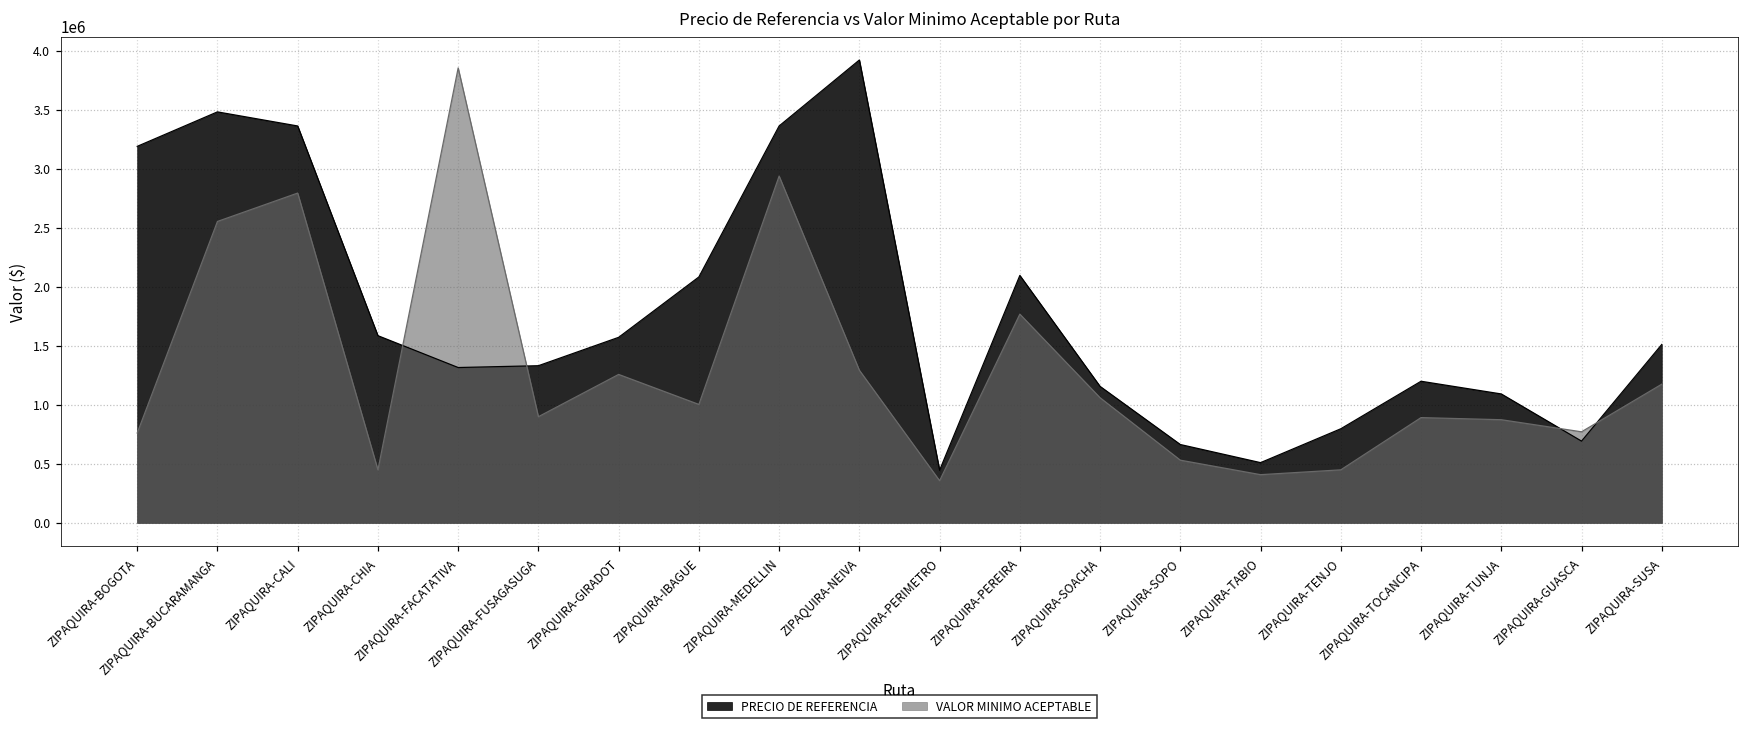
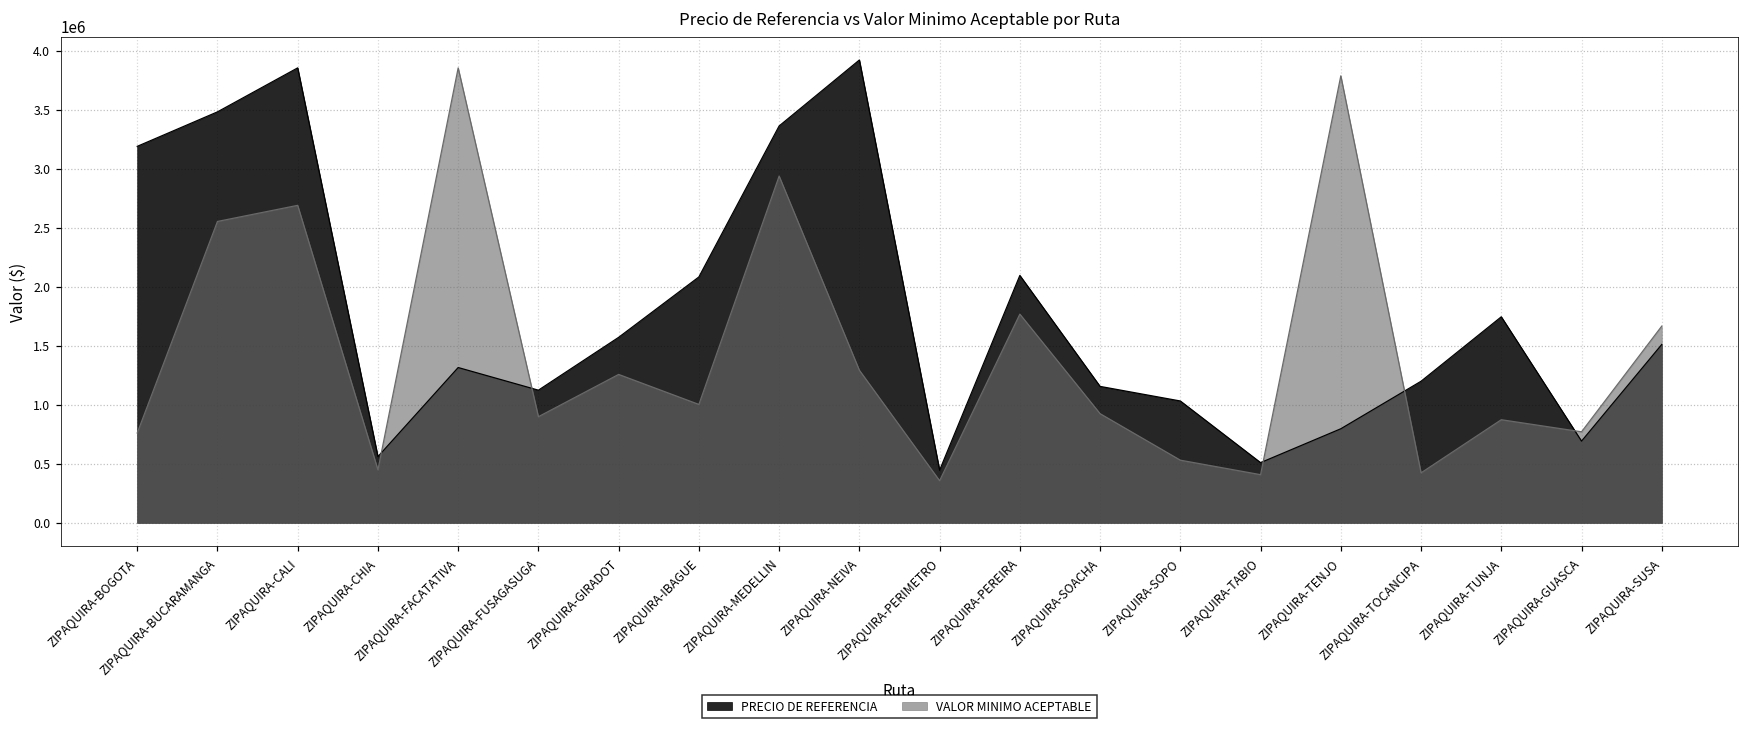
  {
    "PRECIO DE REFERENCIA": {
      "ZIPAQUIRA-BOGOTA": 3190000,
      "ZIPAQUIRA-BUCARAMANGA": 3480000,
-     "ZIPAQUIRA-CALI": 3360000,
-     "ZIPAQUIRA-CHIA": 1590000,
+     "ZIPAQUIRA-CALI": 3850000,
+     "ZIPAQUIRA-CHIA": 560000,
      "ZIPAQUIRA-FACATATIVA": 1320000,
-     "ZIPAQUIRA-FUSAGASUGA": 1330000,
+     "ZIPAQUIRA-FUSAGASUGA": 1120000,
      "ZIPAQUIRA-GIRADOT": 1570000,
      "ZIPAQUIRA-IBAGUE": 2080000,
      "ZIPAQUIRA-MEDELLIN": 3360000,
      "ZIPAQUIRA-NEIVA": 3920000,
      "ZIPAQUIRA-PERIMETRO": 450000,
      "ZIPAQUIRA-PEREIRA": 2100000,
      "ZIPAQUIRA-SOACHA": 1160000,
-     "ZIPAQUIRA-SOPO": 660000,
+     "ZIPAQUIRA-SOPO": 1030000,
      "ZIPAQUIRA-TABIO": 510000,
      "ZIPAQUIRA-TENJO": 800000,
      "ZIPAQUIRA-TOCANCIPA": 1200000,
-     "ZIPAQUIRA-TUNJA": 1090000,
+     "ZIPAQUIRA-TUNJA": 1750000,
      "ZIPAQUIRA-GUASCA": 690000,
      "ZIPAQUIRA-SUSA": 1510000
    },
    "VALOR MINIMO ACEPTABLE": {
      "ZIPAQUIRA-BOGOTA": 760000,
      "ZIPAQUIRA-BUCARAMANGA": 2550000,
-     "ZIPAQUIRA-CALI": 2790000,
+     "ZIPAQUIRA-CALI": 2690000,
      "ZIPAQUIRA-CHIA": 450000,
      "ZIPAQUIRA-FACATATIVA": 3850000,
      "ZIPAQUIRA-FUSAGASUGA": 900000,
      "ZIPAQUIRA-GIRADOT": 1260000,
      "ZIPAQUIRA-IBAGUE": 1000000,
      "ZIPAQUIRA-MEDELLIN": 2940000,
      "ZIPAQUIRA-NEIVA": 1290000,
      "ZIPAQUIRA-PERIMETRO": 360000,
      "ZIPAQUIRA-PEREIRA": 1770000,
-     "ZIPAQUIRA-SOACHA": 1060000,
+     "ZIPAQUIRA-SOACHA": 920000,
      "ZIPAQUIRA-SOPO": 530000,
      "ZIPAQUIRA-TABIO": 410000,
-     "ZIPAQUIRA-TENJO": 450000,
-     "ZIPAQUIRA-TOCANCIPA": 890000,
+     "ZIPAQUIRA-TENJO": 3790000,
+     "ZIPAQUIRA-TOCANCIPA": 420000,
      "ZIPAQUIRA-TUNJA": 870000,
      "ZIPAQUIRA-GUASCA": 770000,
-     "ZIPAQUIRA-SUSA": 1170000
+     "ZIPAQUIRA-SUSA": 1670000
    }
  }
